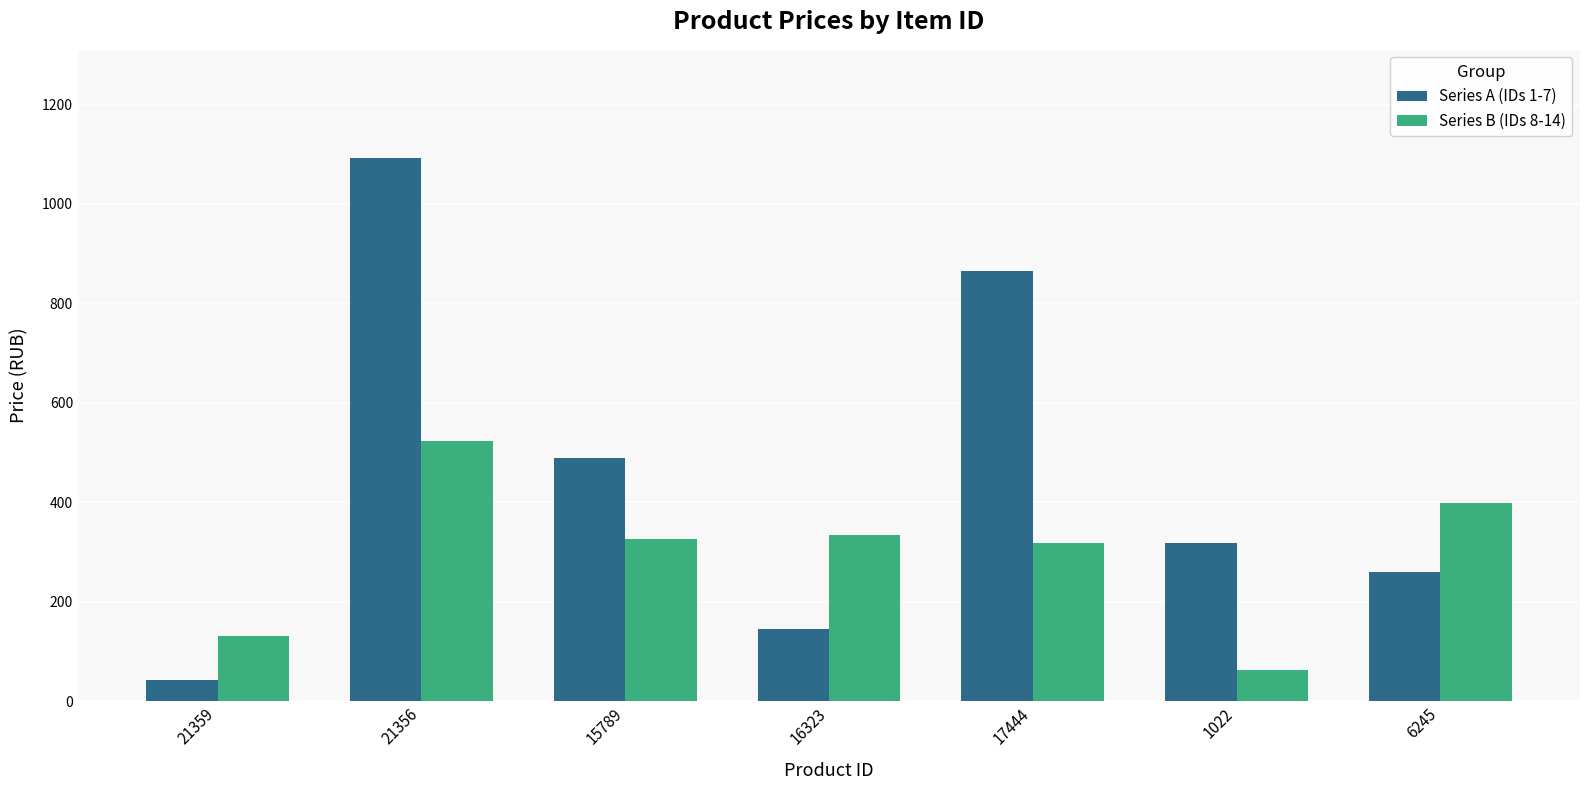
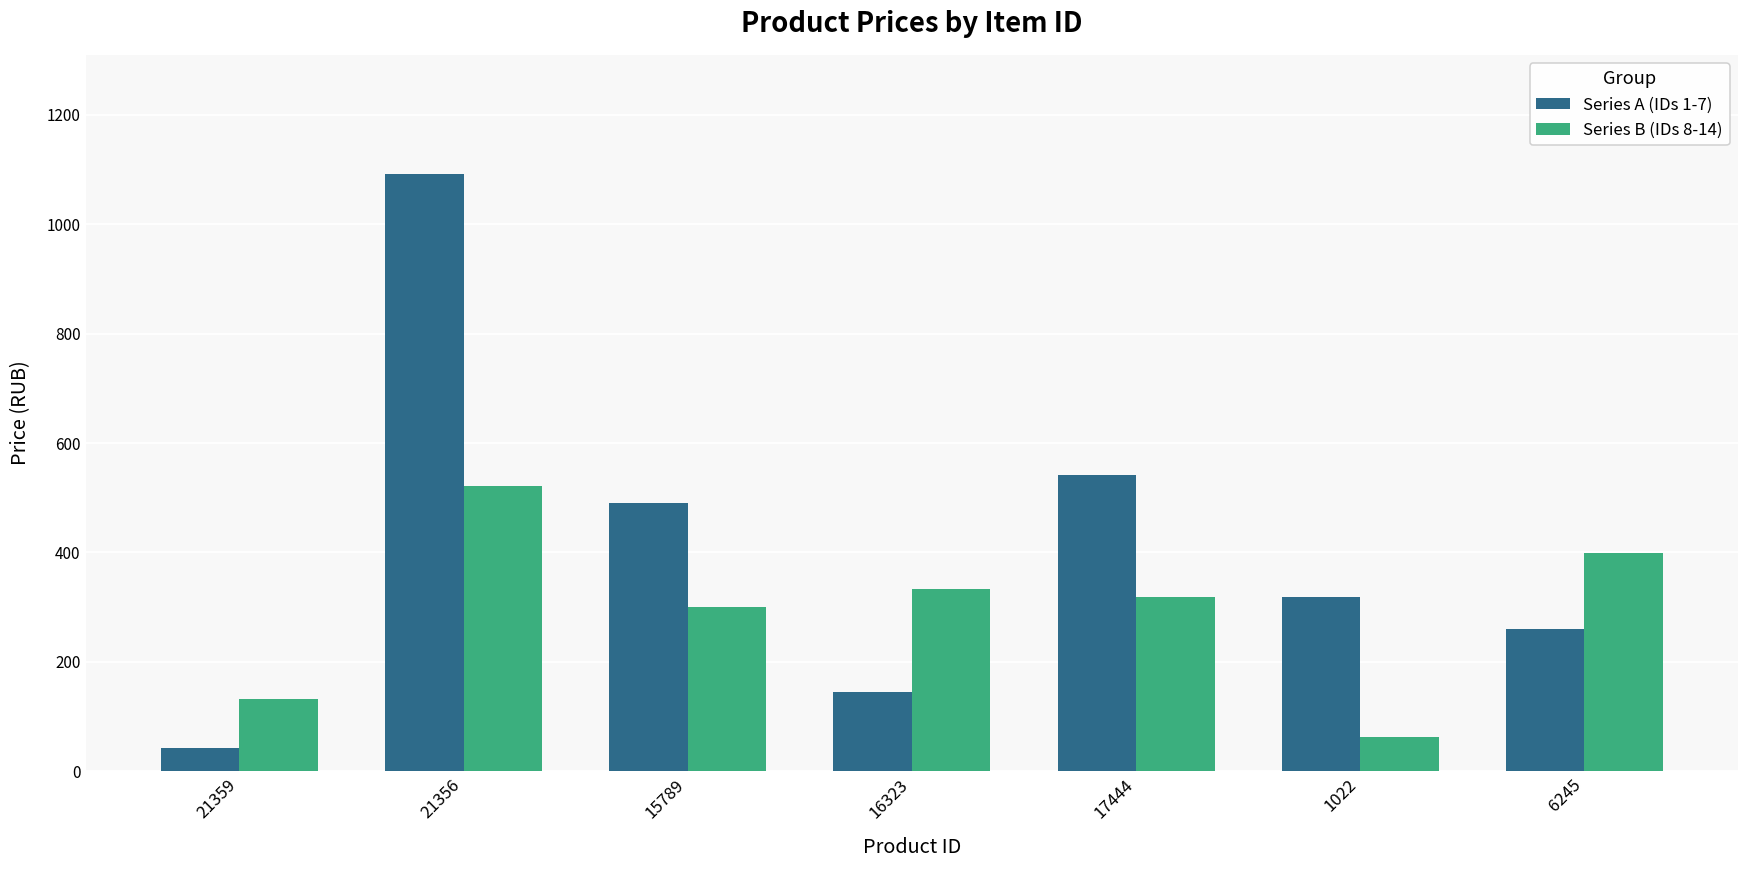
  {
    "Series A (IDs 1-7)": {
      "21359": 40,
      "21356": 1090,
      "15789": 490,
      "16323": 150,
-     "17444": 870,
+     "17444": 540,
      "1022": 320,
      "6245": 260
    },
    "Series B (IDs 8-14)": {
      "21359": 130,
      "21356": 520,
-     "15789": 330,
+     "15789": 300,
      "16323": 330,
      "17444": 320,
      "1022": 60,
      "6245": 400
    }
  }
